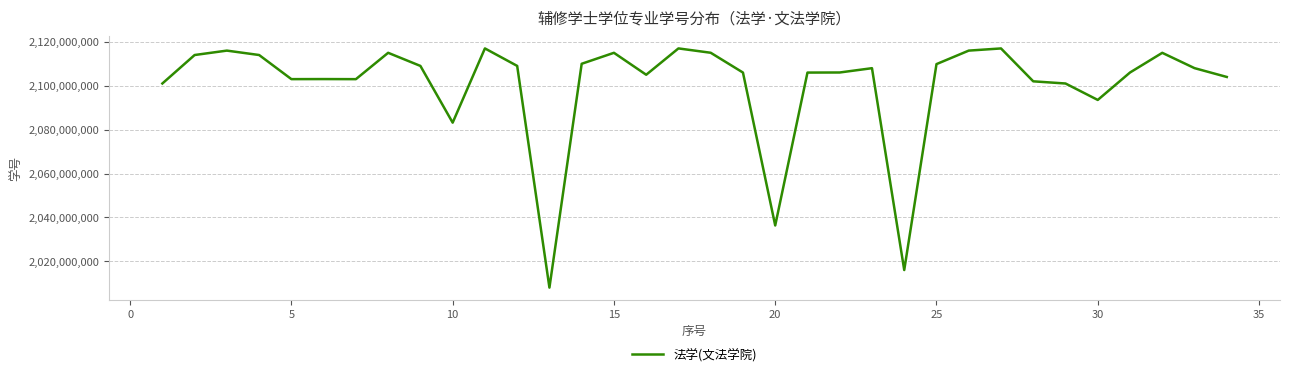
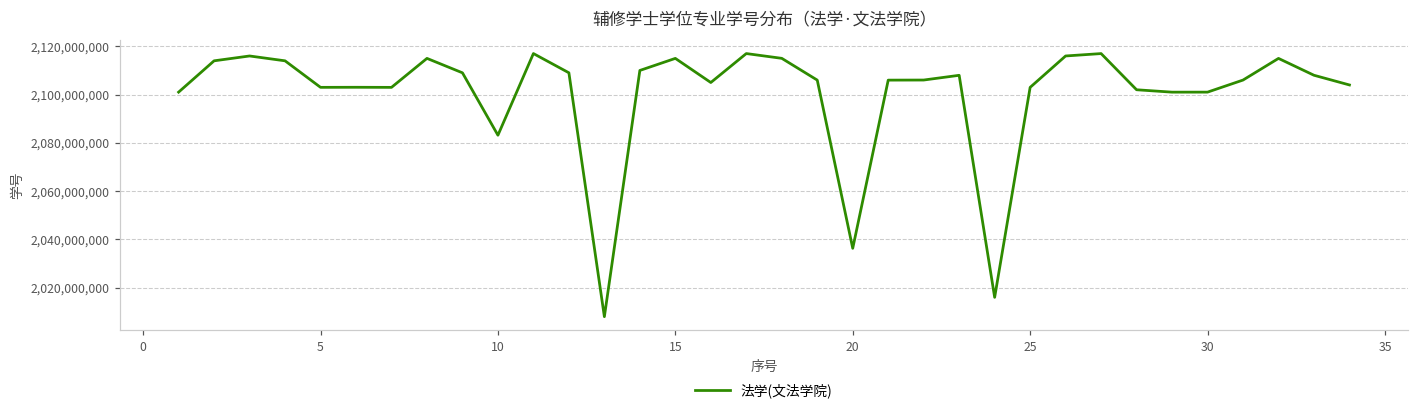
  {
    "5": "2,103,000,000",
    "10": "2,083,000,000",
    "15": "2,115,000,000",
    "20": "2,036,000,000",
-   "25": "2,110,000,000",
-   "30": "2,094,000,000"
+   "25": "2,103,000,000",
+   "30": "2,101,000,000"
  }
